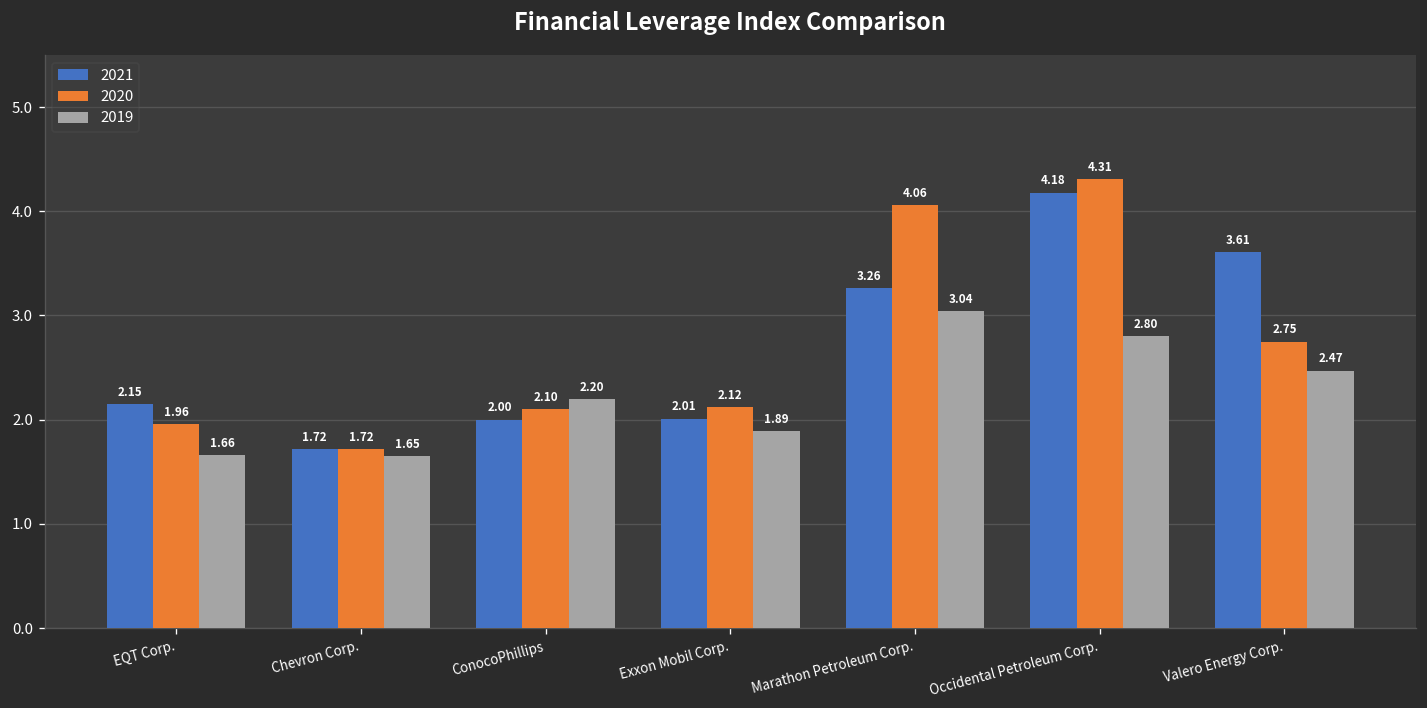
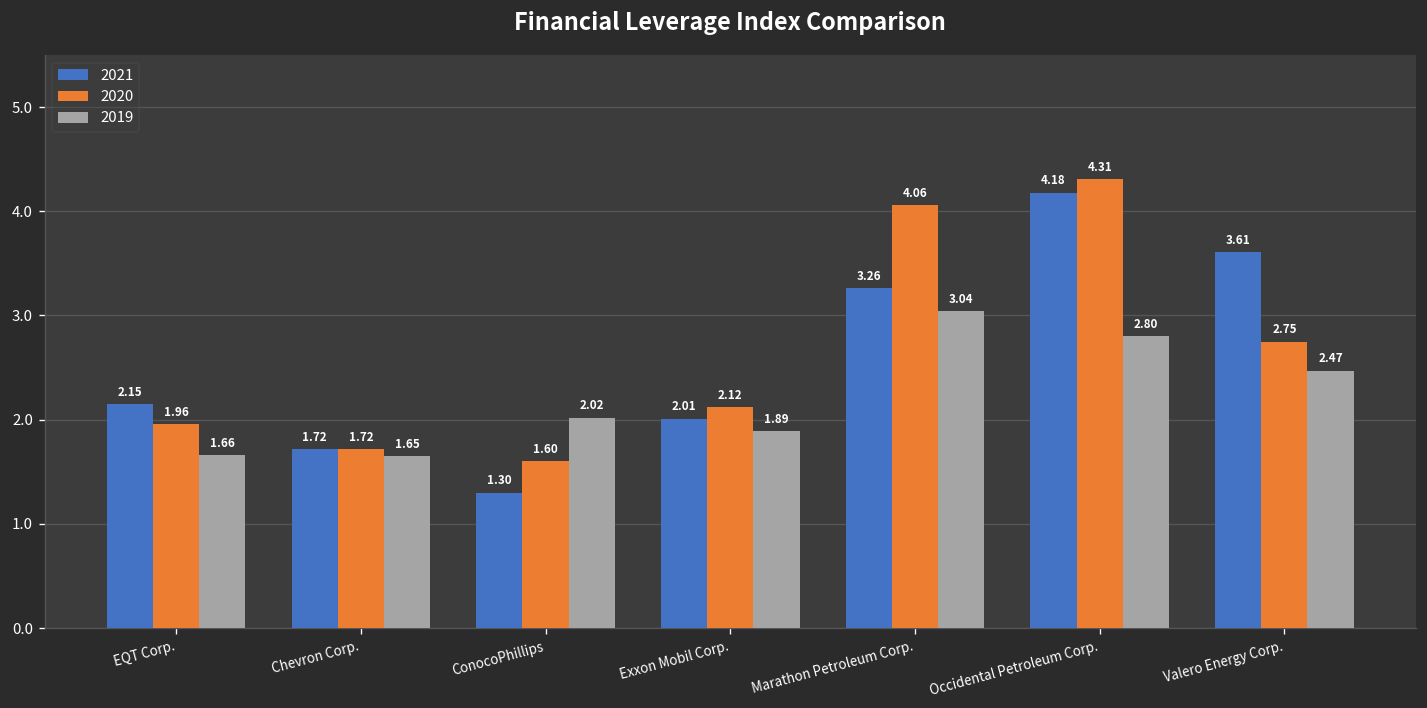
  {
    "2021": {
      "EQT Corp.": 2.15,
      "Chevron Corp.": 1.72,
-     "ConocoPhillips": 2.00,
+     "ConocoPhillips": 1.30,
      "Exxon Mobil Corp.": 2.01,
      "Marathon Petroleum Corp.": 3.26,
      "Occidental Petroleum Corp.": 4.18,
      "Valero Energy Corp.": 3.61
    },
    "2020": {
      "EQT Corp.": 1.96,
      "Chevron Corp.": 1.72,
-     "ConocoPhillips": 2.10,
+     "ConocoPhillips": 1.60,
      "Exxon Mobil Corp.": 2.12,
      "Marathon Petroleum Corp.": 4.06,
      "Occidental Petroleum Corp.": 4.31,
      "Valero Energy Corp.": 2.75
    },
    "2019": {
      "EQT Corp.": 1.66,
      "Chevron Corp.": 1.65,
-     "ConocoPhillips": 2.20,
+     "ConocoPhillips": 2.02,
      "Exxon Mobil Corp.": 1.89,
      "Marathon Petroleum Corp.": 3.04,
      "Occidental Petroleum Corp.": 2.80,
      "Valero Energy Corp.": 2.47
    }
  }
